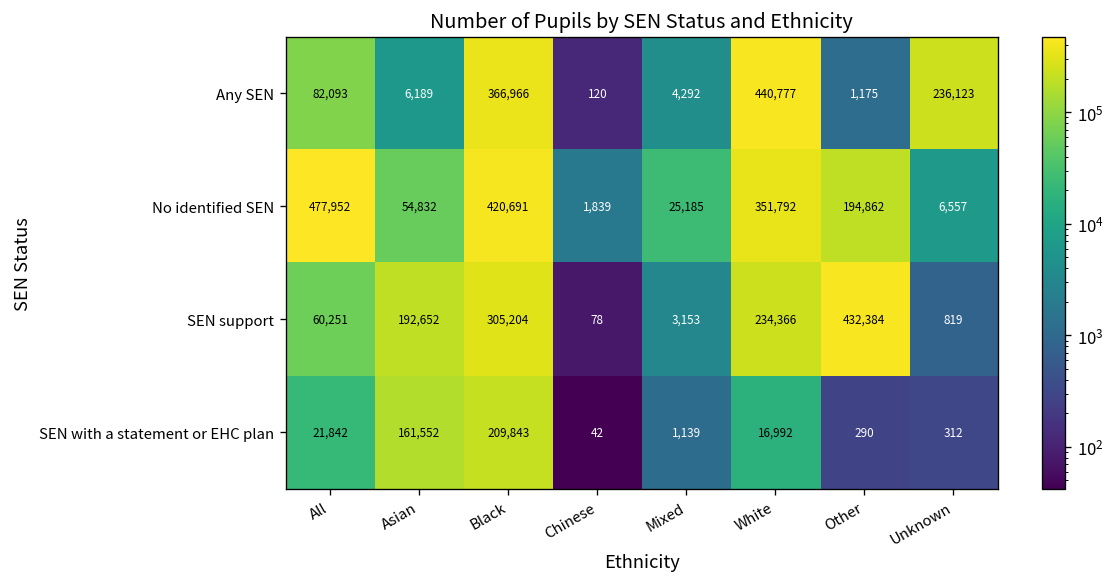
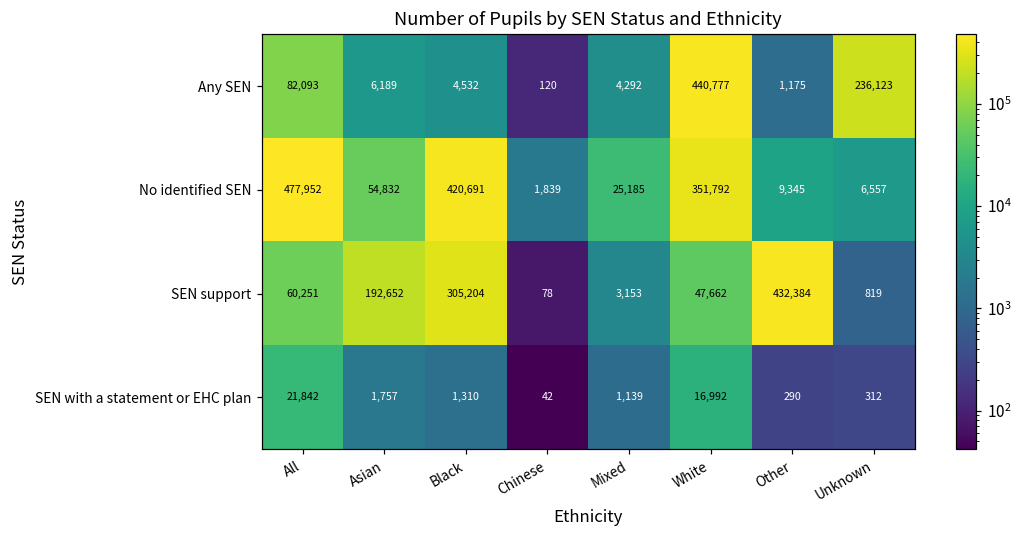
  {
    "Any SEN": {
      "All": "82,093",
      "Asian": "6,189",
-     "Black": "366,966",
+     "Black": "4,532",
      "Chinese": "120",
      "Mixed": "4,292",
      "White": "440,777",
      "Other": "1,175",
      "Unknown": "236,123"
    },
    "No identified SEN": {
      "All": "477,952",
      "Asian": "54,832",
      "Black": "420,691",
      "Chinese": "1,839",
      "Mixed": "25,185",
      "White": "351,792",
-     "Other": "194,862",
+     "Other": "9,345",
      "Unknown": "6,557"
    },
    "SEN support": {
      "All": "60,251",
      "Asian": "192,652",
      "Black": "305,204",
      "Chinese": "78",
      "Mixed": "3,153",
-     "White": "234,366",
+     "White": "47,662",
      "Other": "432,384",
      "Unknown": "819"
    },
    "SEN with a statement or EHC plan": {
      "All": "21,842",
-     "Asian": "161,552",
-     "Black": "209,843",
+     "Asian": "1,757",
+     "Black": "1,310",
      "Chinese": "42",
      "Mixed": "1,139",
      "White": "16,992",
      "Other": "290",
      "Unknown": "312"
    }
  }
